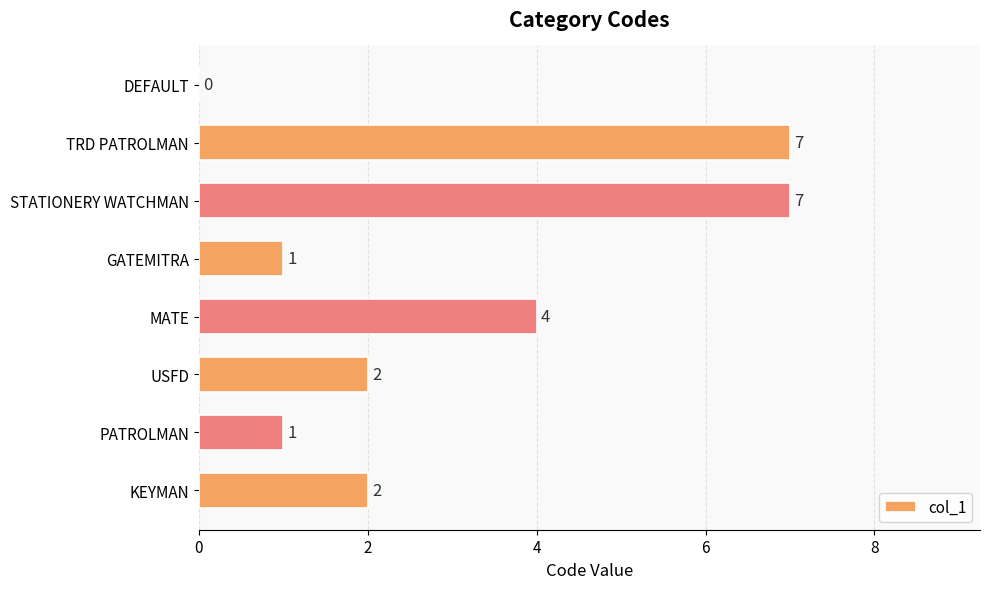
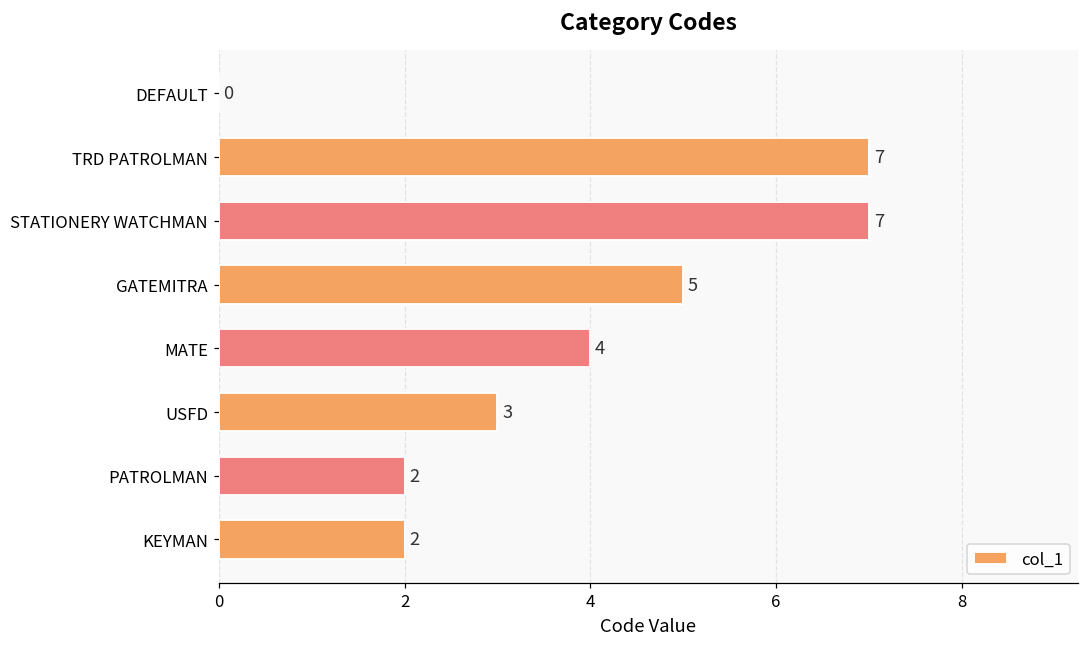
  {
    "DEFAULT": 0,
    "TRD PATROLMAN": 7,
    "STATIONERY WATCHMAN": 7,
-   "GATEMITRA": 1,
+   "GATEMITRA": 5,
    "MATE": 4,
-   "USFD": 2,
-   "PATROLMAN": 1,
+   "USFD": 3,
+   "PATROLMAN": 2,
    "KEYMAN": 2
  }
